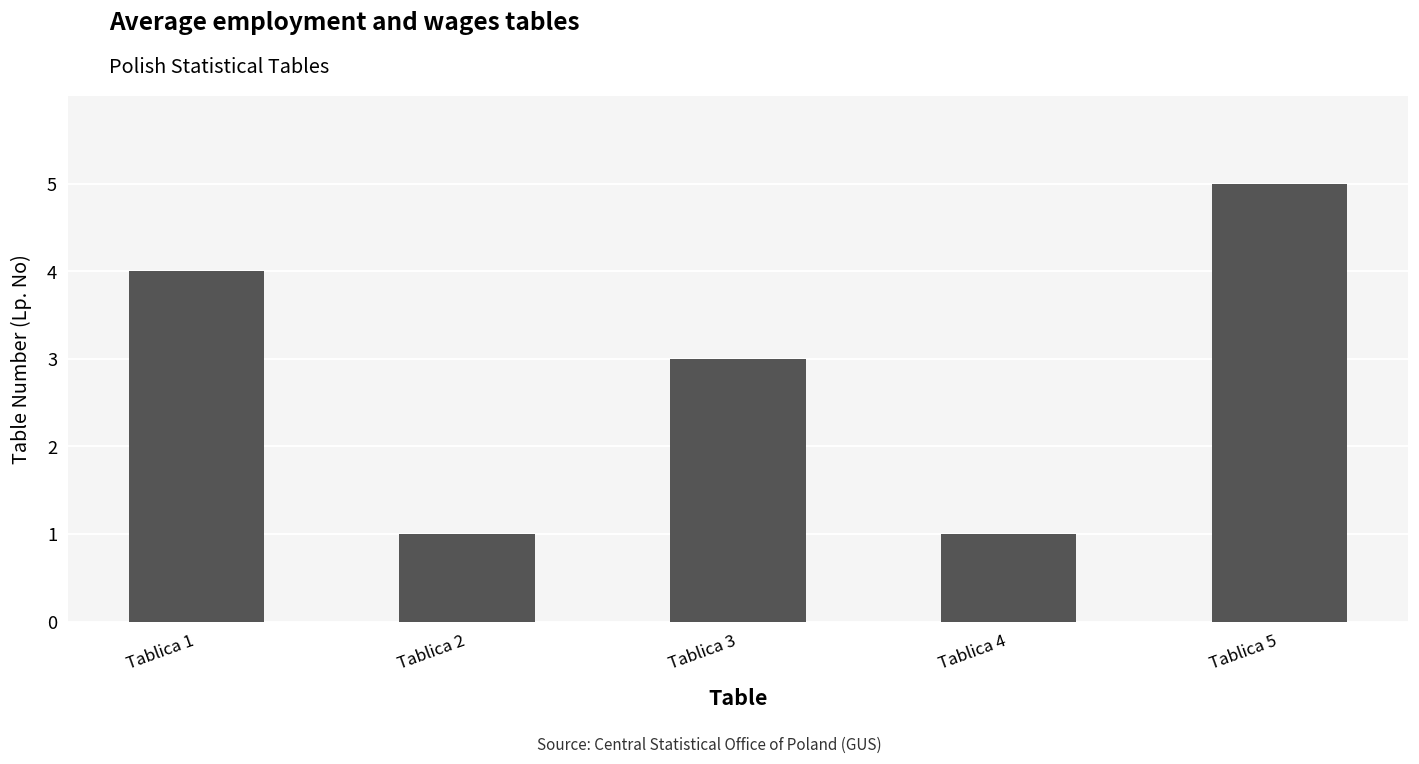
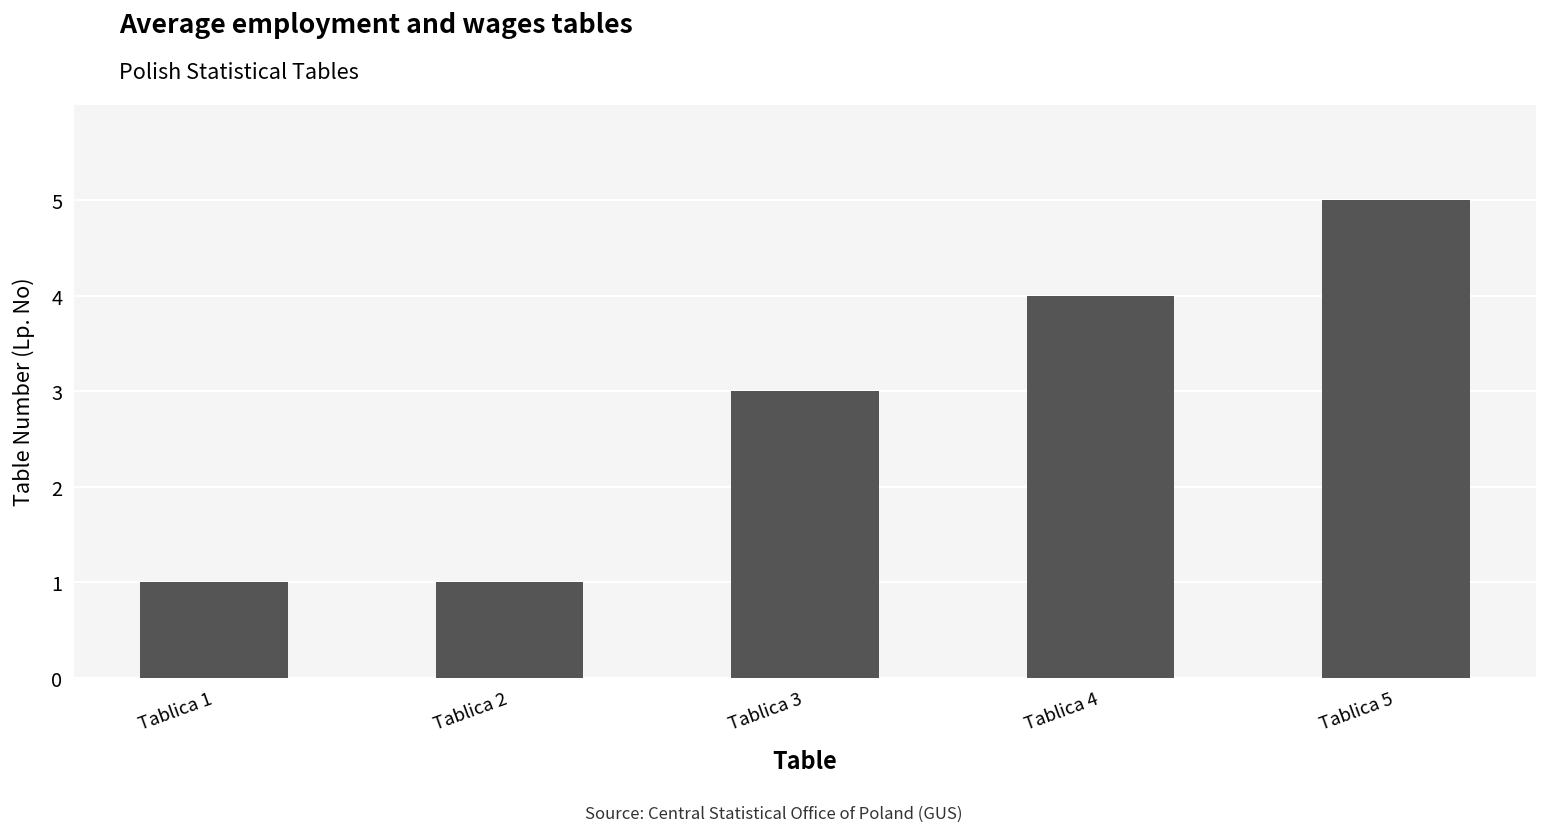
  {
-   "Tablica 1": 4,
+   "Tablica 1": 1,
    "Tablica 2": 1,
    "Tablica 3": 3,
-   "Tablica 4": 1,
+   "Tablica 4": 4,
    "Tablica 5": 5
  }
